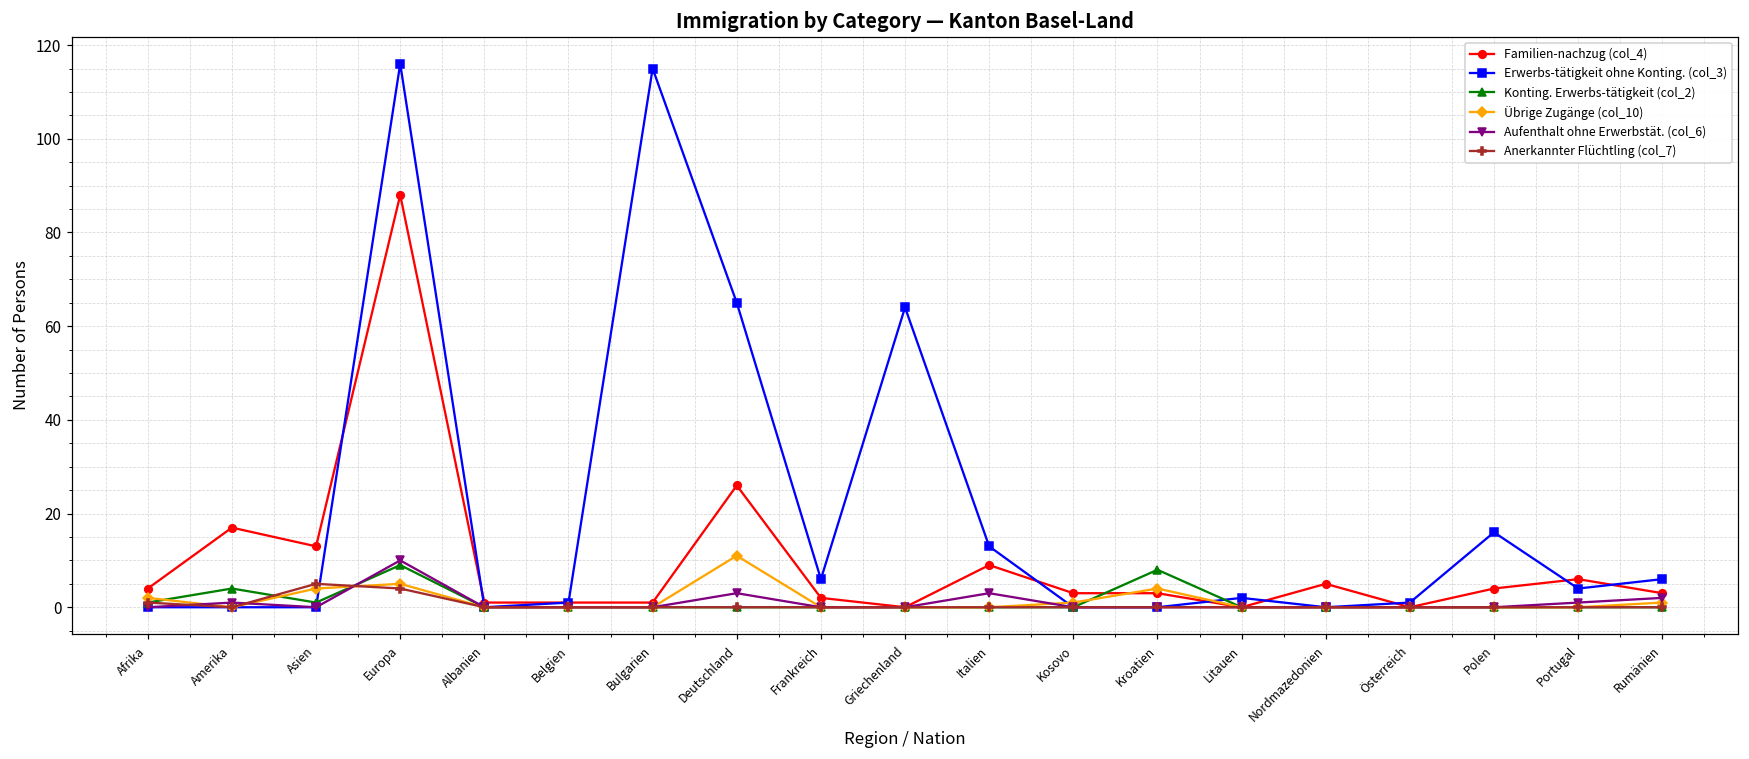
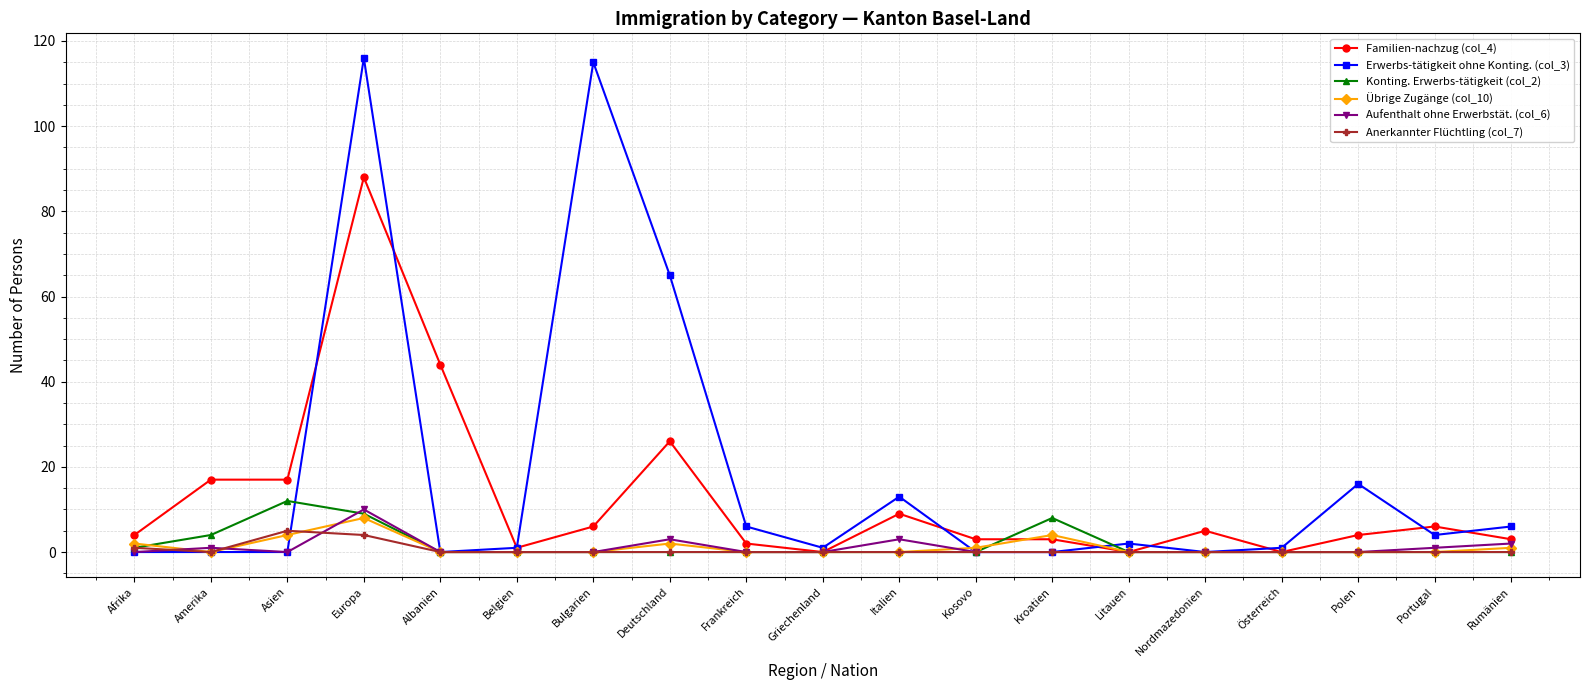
  {
    "Familien-nachzug (col_4)": {
      "Afrika": 4,
      "Amerika": 17,
-     "Asien": 13,
+     "Asien": 17,
      "Europa": 88,
-     "Albanien": 1,
-     "Bulgarien": 1,
+     "Albanien": 44,
+     "Bulgarien": 6,
      "Deutschland": 26,
      "Frankreich": 2,
      "Italien": 9,
      "Kosovo": 3,
      "Kroatien": 3,
      "Nordmazedonien": 5,
      "Polen": 4,
      "Portugal": 6,
      "Rumänien": 3
    },
    "Erwerbs-tätigkeit ohne Konting. (col_3)": {
      "Europa": 116,
      "Bulgarien": 115,
      "Deutschland": 65,
      "Frankreich": 6,
-     "Griechenland": 64,
+     "Griechenland": 1,
      "Italien": 13,
      "Litauen": 2,
      "Österreich": 1,
      "Polen": 16,
      "Portugal": 4,
      "Rumänien": 6
    },
    "Konting. Erwerbs-tätigkeit (col_2)": {
      "Amerika": 4,
-     "Asien": 1,
+     "Asien": 12,
      "Europa": 9,
      "Kroatien": 8
    },
    "Übrige Zugänge (col_10)": {
      "Afrika": 2,
      "Asien": 4,
-     "Europa": 5,
-     "Deutschland": 11,
+     "Europa": 8,
+     "Deutschland": 2,
      "Kosovo": 1,
      "Kroatien": 4,
      "Rumänien": 1
    },
    "Aufenthalt ohne Erwerbstät. (col_6)": {
      "Amerika": 1,
      "Europa": 10,
      "Deutschland": 3,
      "Italien": 3,
      "Portugal": 1,
      "Rumänien": 2
    },
    "Anerkannter Flüchtling (col_7)": {
      "Asien": 5,
      "Europa": 4
    }
  }
